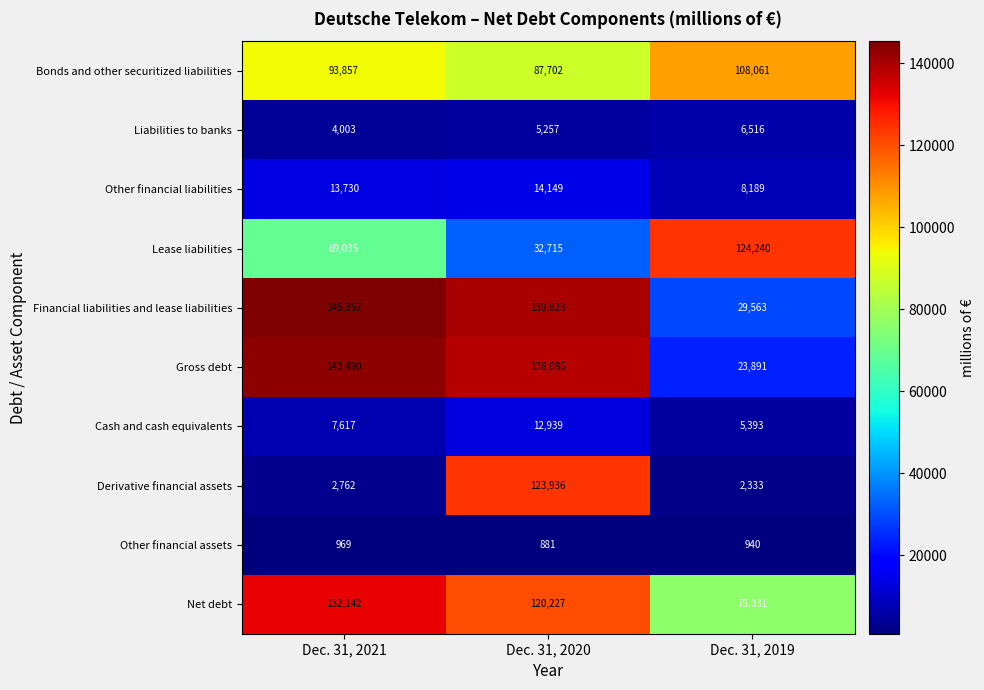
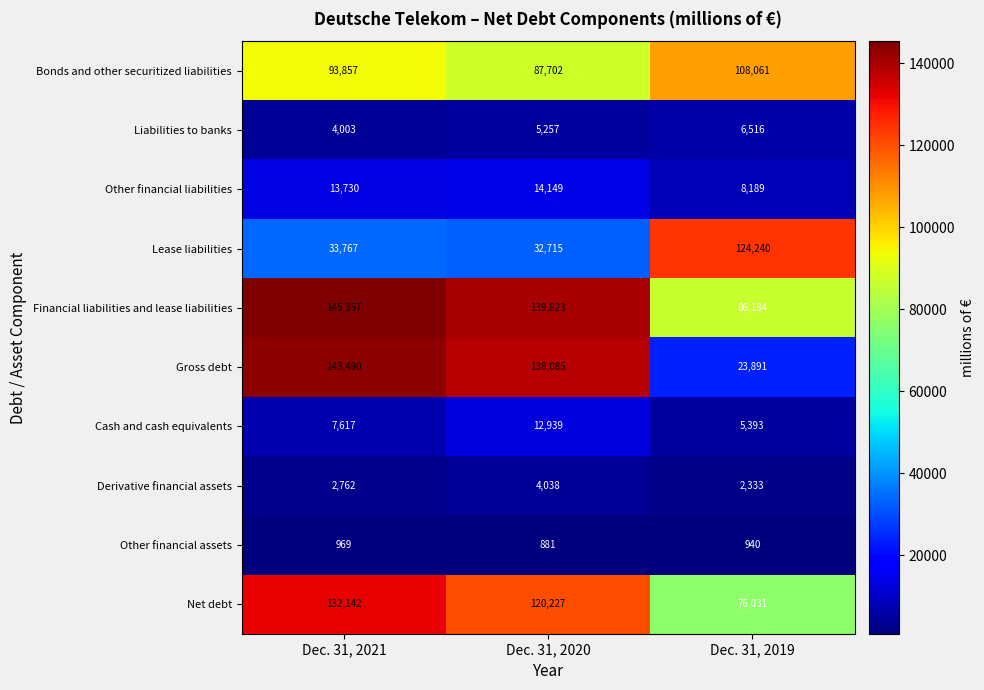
  {
    "Bonds and other securitized liabilities": {
      "Dec. 31, 2021": "93,857",
      "Dec. 31, 2020": "87,702",
      "Dec. 31, 2019": "108,061"
    },
    "Liabilities to banks": {
      "Dec. 31, 2021": "4,003",
      "Dec. 31, 2020": "5,257",
      "Dec. 31, 2019": "6,516"
    },
    "Other financial liabilities": {
      "Dec. 31, 2021": "13,730",
      "Dec. 31, 2020": "14,149",
      "Dec. 31, 2019": "8,189"
    },
    "Lease liabilities": {
-     "Dec. 31, 2021": "69,035",
+     "Dec. 31, 2021": "33,767",
      "Dec. 31, 2020": "32,715",
      "Dec. 31, 2019": "124,240"
    },
    "Financial liabilities and lease liabilities": {
      "Dec. 31, 2021": "145,357",
      "Dec. 31, 2020": "139,823",
-     "Dec. 31, 2019": "29,563"
+     "Dec. 31, 2019": "86,184"
    },
    "Gross debt": {
      "Dec. 31, 2021": "143,490",
      "Dec. 31, 2020": "138,085",
      "Dec. 31, 2019": "23,891"
    },
    "Cash and cash equivalents": {
      "Dec. 31, 2021": "7,617",
      "Dec. 31, 2020": "12,939",
      "Dec. 31, 2019": "5,393"
    },
    "Derivative financial assets": {
      "Dec. 31, 2021": "2,762",
-     "Dec. 31, 2020": "123,936",
+     "Dec. 31, 2020": "4,038",
      "Dec. 31, 2019": "2,333"
    },
    "Other financial assets": {
      "Dec. 31, 2021": "969",
      "Dec. 31, 2020": "881",
      "Dec. 31, 2019": "940"
    },
    "Net debt": {
      "Dec. 31, 2021": "132,142",
      "Dec. 31, 2020": "120,227",
      "Dec. 31, 2019": "76,031"
    }
  }
